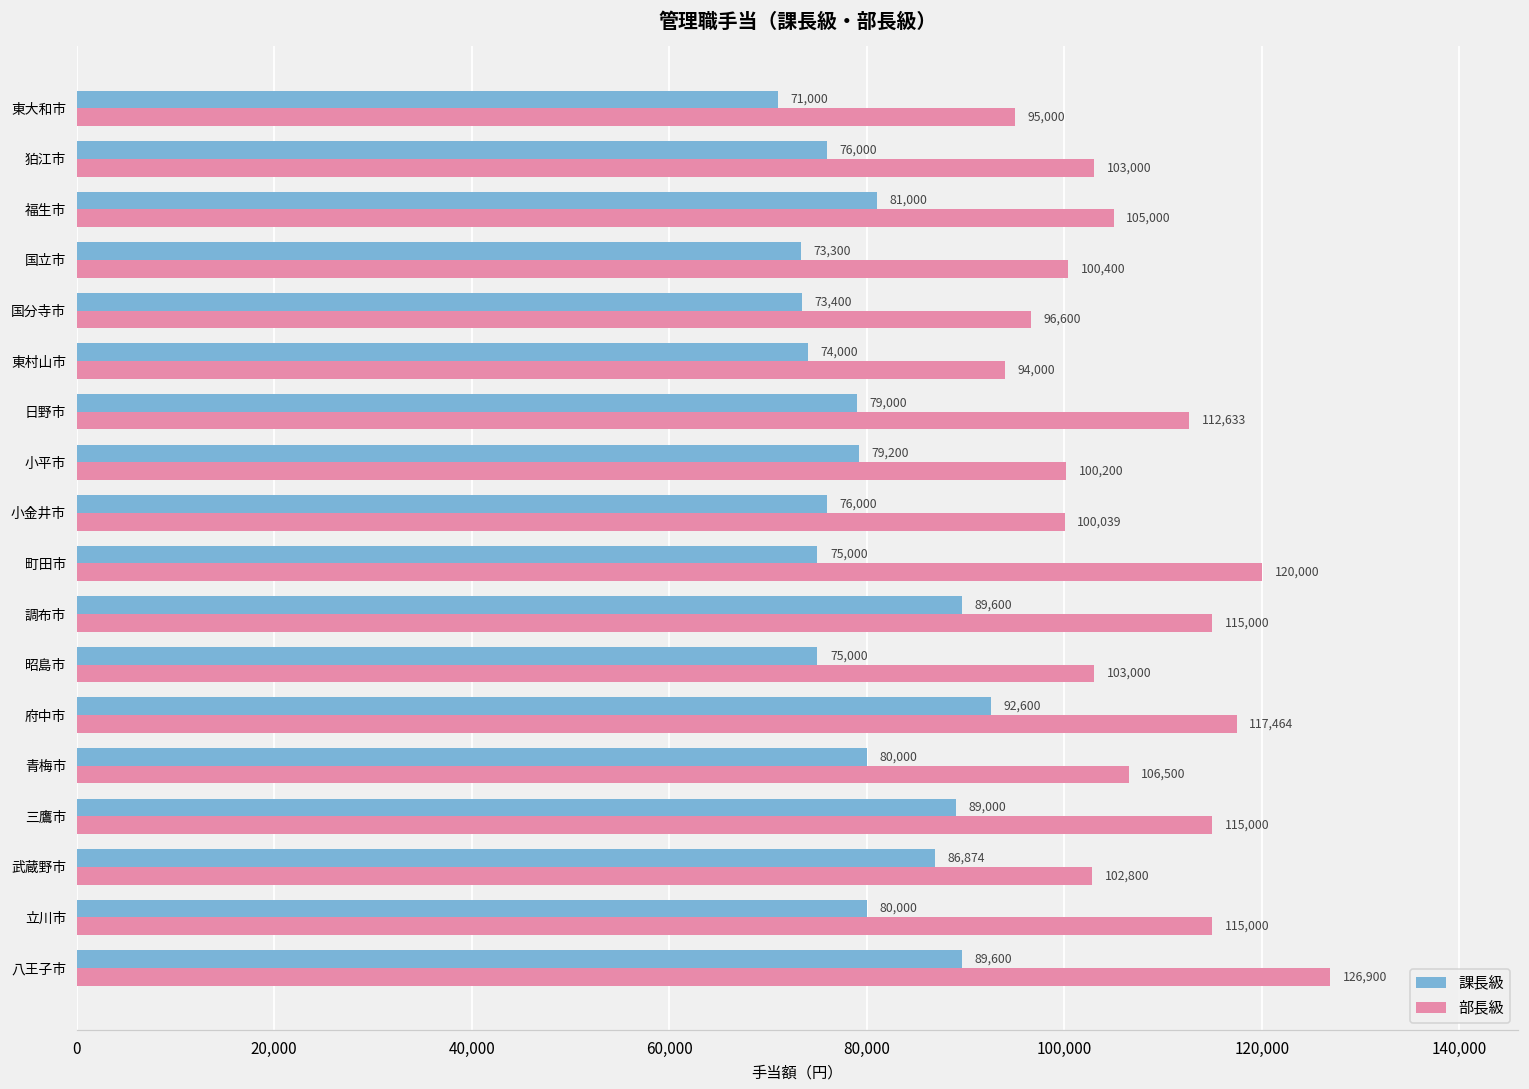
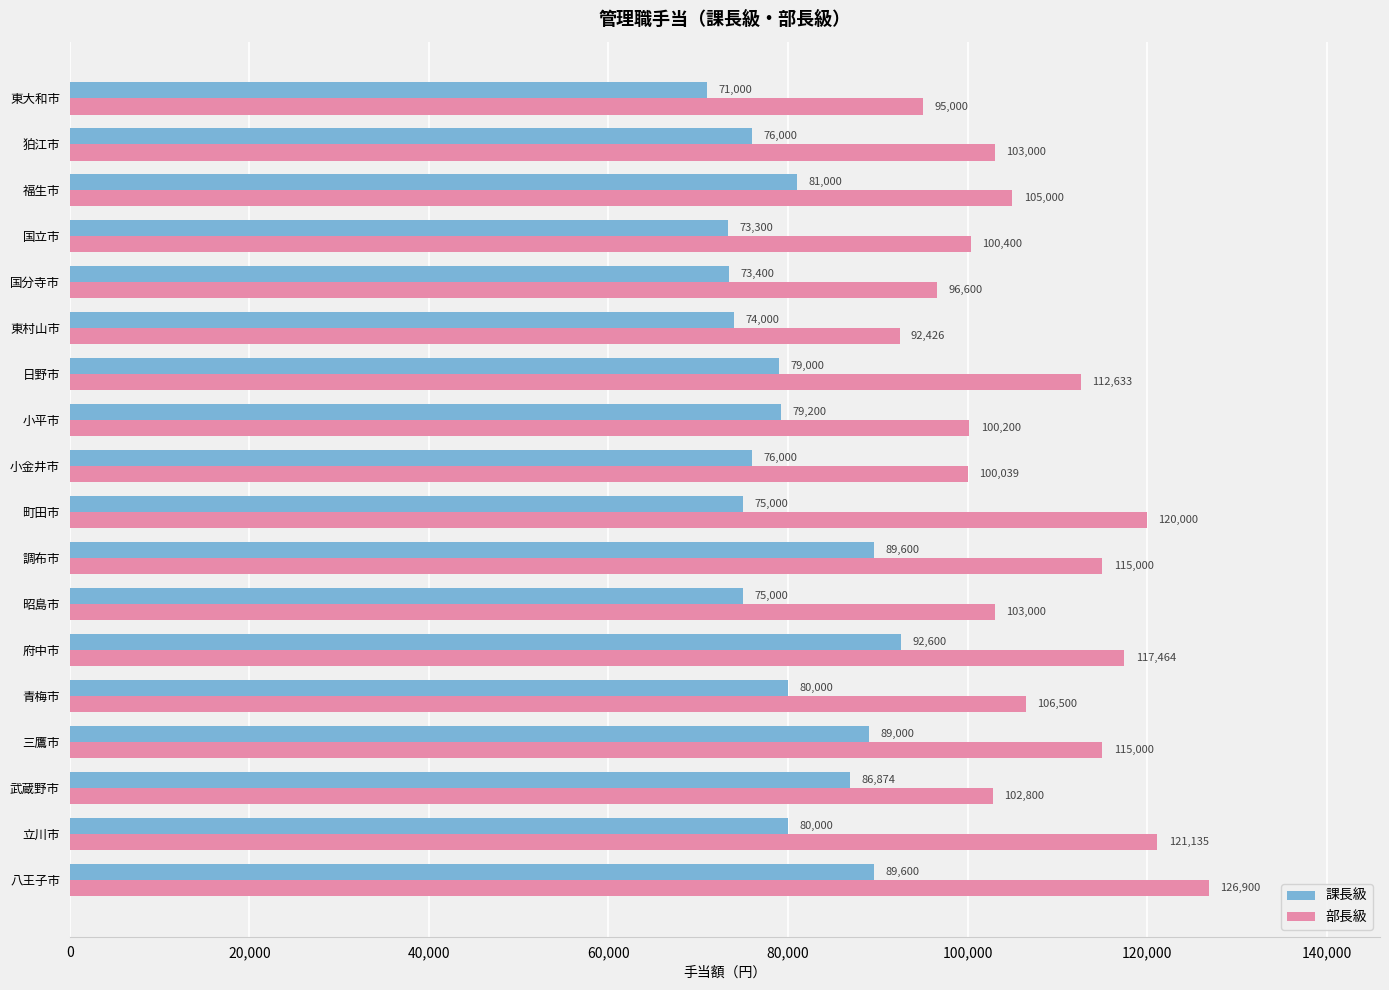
  {
    "課長級": {
      "東大和市": "71,000",
      "狛江市": "76,000",
      "福生市": "81,000",
      "国立市": "73,300",
      "国分寺市": "73,400",
      "東村山市": "74,000",
      "日野市": "79,000",
      "小平市": "79,200",
      "小金井市": "76,000",
      "町田市": "75,000",
      "調布市": "89,600",
      "昭島市": "75,000",
      "府中市": "92,600",
      "青梅市": "80,000",
      "三鷹市": "89,000",
      "武蔵野市": "86,874",
      "立川市": "80,000",
      "八王子市": "89,600"
    },
    "部長級": {
      "東大和市": "95,000",
      "狛江市": "103,000",
      "福生市": "105,000",
      "国立市": "100,400",
      "国分寺市": "96,600",
-     "東村山市": "94,000",
+     "東村山市": "92,426",
      "日野市": "112,633",
      "小平市": "100,200",
      "小金井市": "100,039",
      "町田市": "120,000",
      "調布市": "115,000",
      "昭島市": "103,000",
      "府中市": "117,464",
      "青梅市": "106,500",
      "三鷹市": "115,000",
      "武蔵野市": "102,800",
-     "立川市": "115,000",
+     "立川市": "121,135",
      "八王子市": "126,900"
    }
  }
